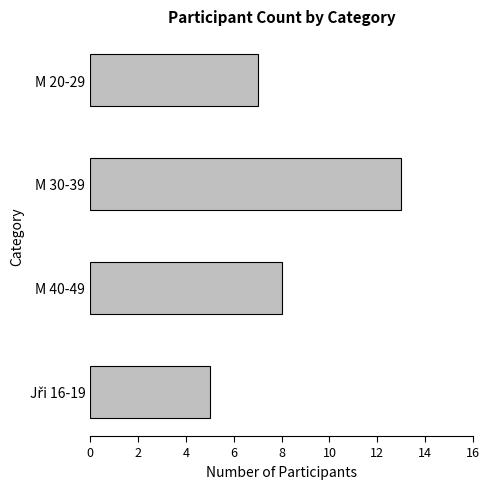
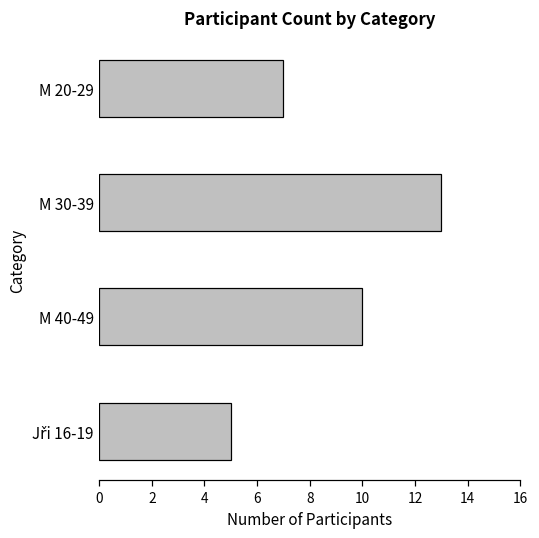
  {
    "M 20-29": 7,
    "M 30-39": 13,
-   "M 40-49": 8,
+   "M 40-49": 10,
    "Jři 16-19": 5
  }
